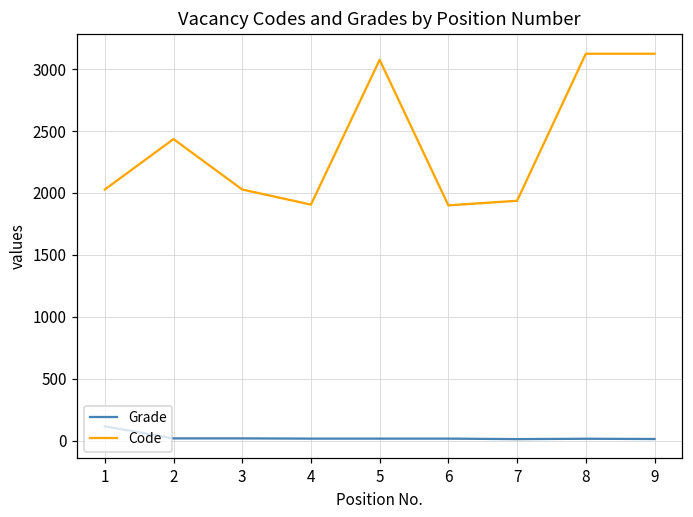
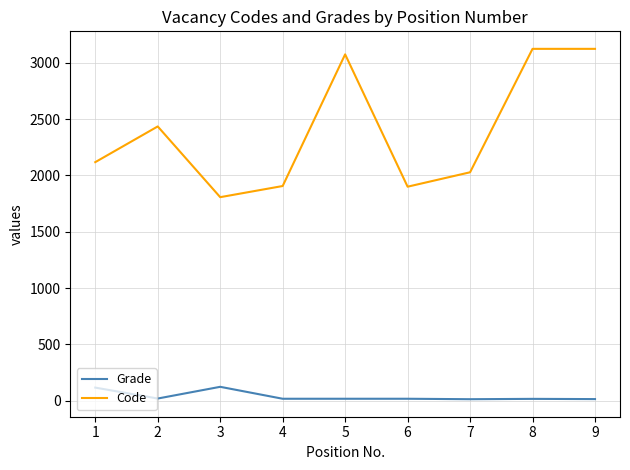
  {
    "Grade": {
      "2": 20,
-     "3": 20,
+     "3": 120,
      "4": 20,
      "5": 20,
      "6": 20,
      "7": 10,
      "8": 20,
      "9": 10
    },
    "Code": {
-     "1": 2030,
+     "1": 2120,
      "2": 2440,
-     "3": 2030,
+     "3": 1810,
      "4": 1910,
      "5": 3080,
      "6": 1900,
-     "7": 1940,
+     "7": 2030,
      "8": 3120,
      "9": 3120
    }
  }
